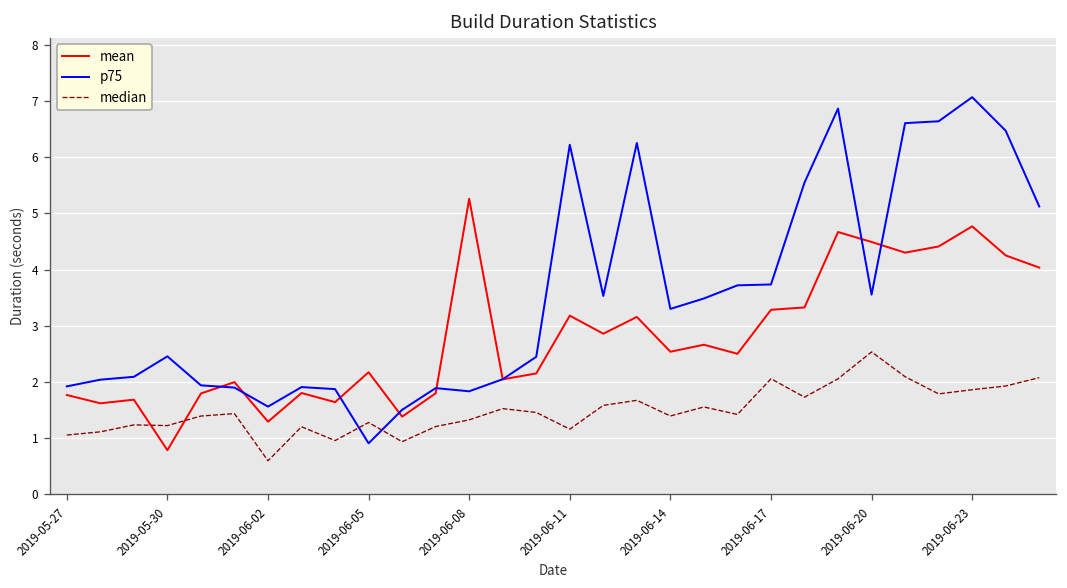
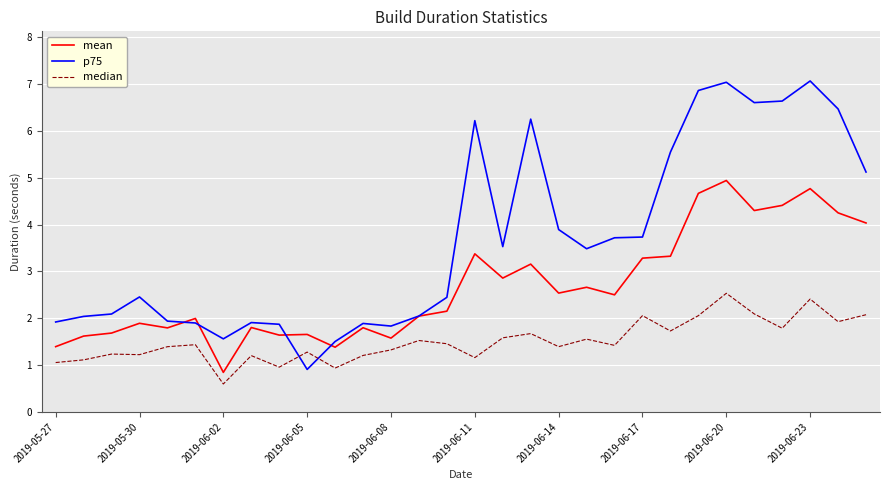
  {
    "mean": {
-     "2019-05-27": 1.8,
-     "2019-05-30": 0.8,
-     "2019-06-02": 1.3,
-     "2019-06-05": 2.2,
-     "2019-06-08": 5.3,
-     "2019-06-11": 3.2,
+     "2019-05-27": 1.4,
+     "2019-05-30": 1.9,
+     "2019-06-02": 0.8,
+     "2019-06-05": 1.7,
+     "2019-06-08": 1.6,
+     "2019-06-11": 3.4,
      "2019-06-14": 2.5,
      "2019-06-17": 3.3,
-     "2019-06-20": 4.5,
+     "2019-06-20": 4.9,
      "2019-06-23": 4.8
    },
    "p75": {
      "2019-05-27": 1.9,
      "2019-05-30": 2.5,
      "2019-06-02": 1.6,
      "2019-06-05": 0.9,
      "2019-06-08": 1.8,
      "2019-06-11": 6.2,
-     "2019-06-14": 3.3,
+     "2019-06-14": 3.9,
      "2019-06-17": 3.7,
-     "2019-06-20": 3.6,
+     "2019-06-20": 7.0,
      "2019-06-23": 7.1
    },
    "median": {
      "2019-05-27": 1.1,
      "2019-05-30": 1.2,
      "2019-06-02": 0.6,
      "2019-06-05": 1.3,
      "2019-06-08": 1.3,
      "2019-06-11": 1.2,
      "2019-06-14": 1.4,
      "2019-06-17": 2.1,
      "2019-06-20": 2.5,
-     "2019-06-23": 1.9
+     "2019-06-23": 2.4
    }
  }
